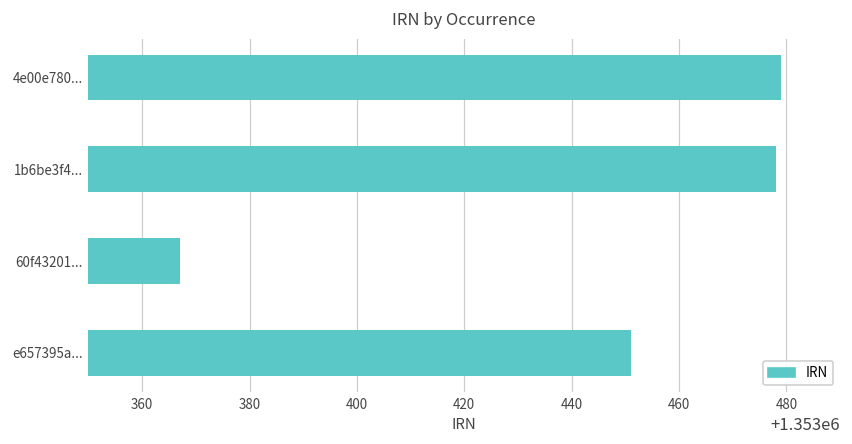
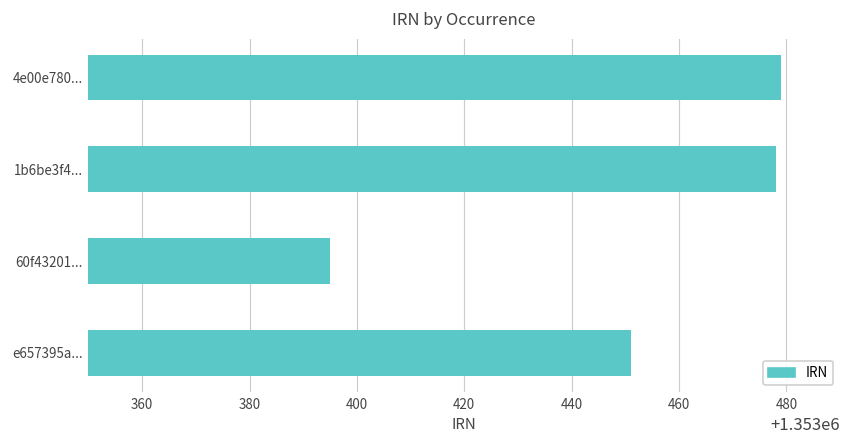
  {
    "4e00e780...": 1353479,
    "1b6be3f4...": 1353478,
-   "60f43201...": 1353367,
+   "60f43201...": 1353395,
    "e657395a...": 1353451
  }
